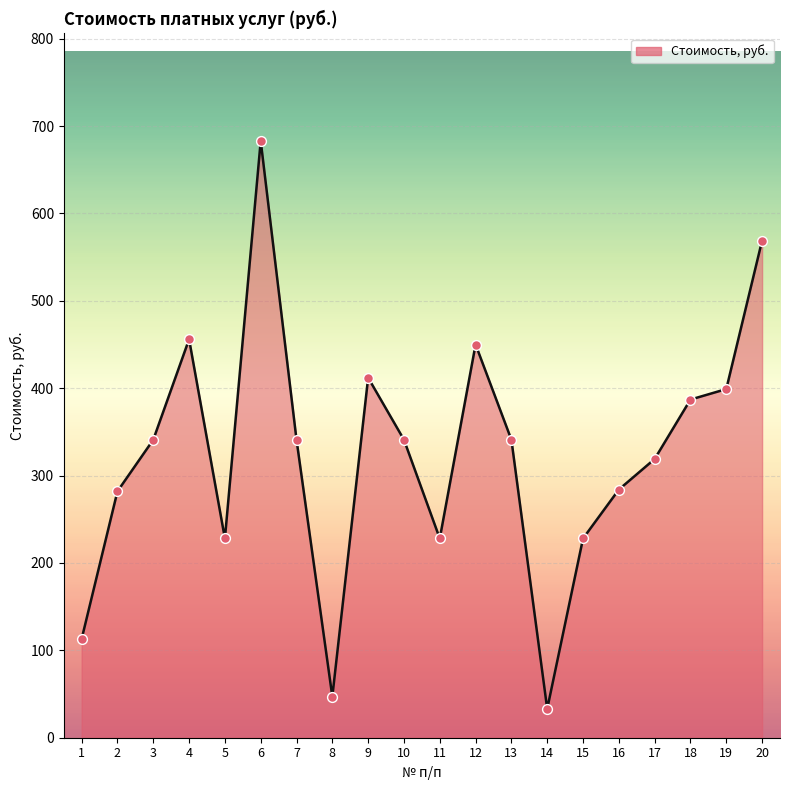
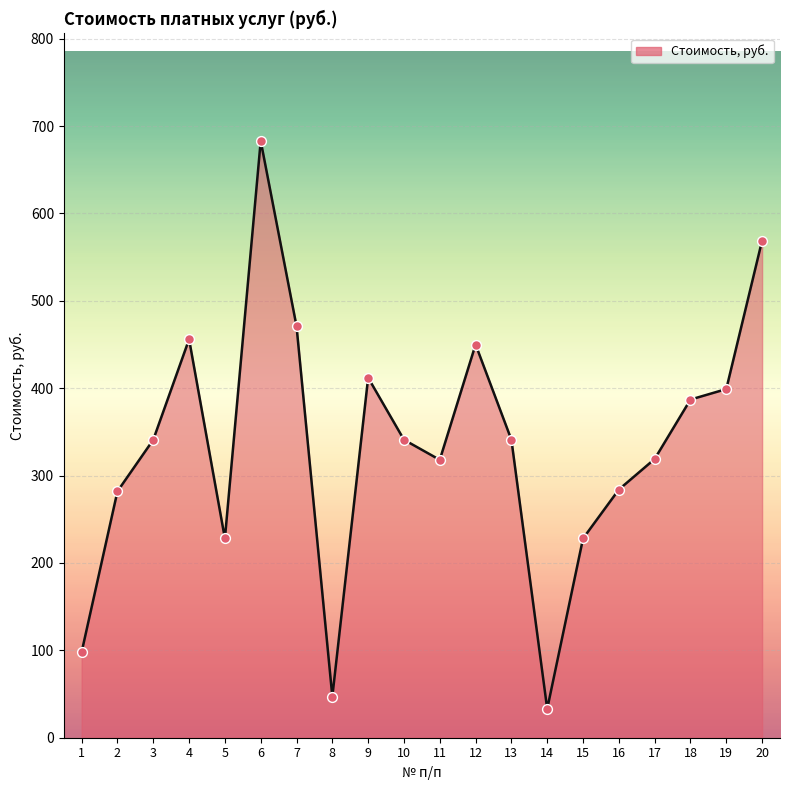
  {
-   "1": 110,
+   "1": 100,
    "2": 280,
    "3": 340,
    "4": 460,
    "5": 230,
    "6": 680,
-   "7": 340,
+   "7": 470,
    "8": 50,
    "9": 410,
    "10": 340,
-   "11": 230,
+   "11": 320,
    "12": 450,
    "13": 340,
    "14": 30,
    "15": 230,
    "16": 280,
    "17": 320,
    "18": 390,
    "19": 400,
    "20": 570
  }
